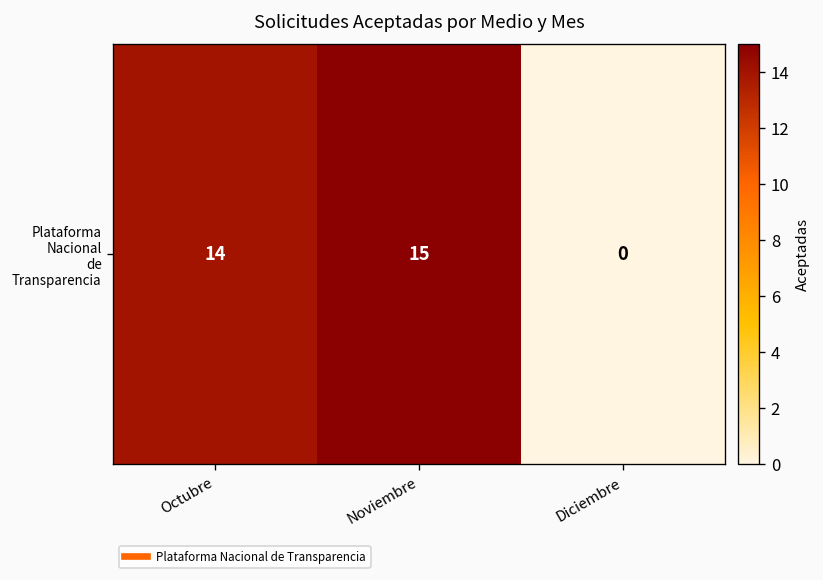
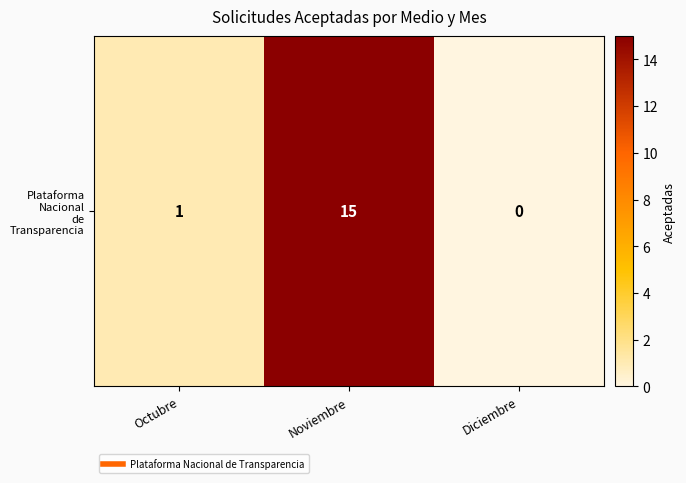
  {
    "Plataforma Nacional de Transparencia": {
-     "Octubre": 14,
+     "Octubre": 1,
      "Noviembre": 15,
      "Diciembre": 0
    }
  }
